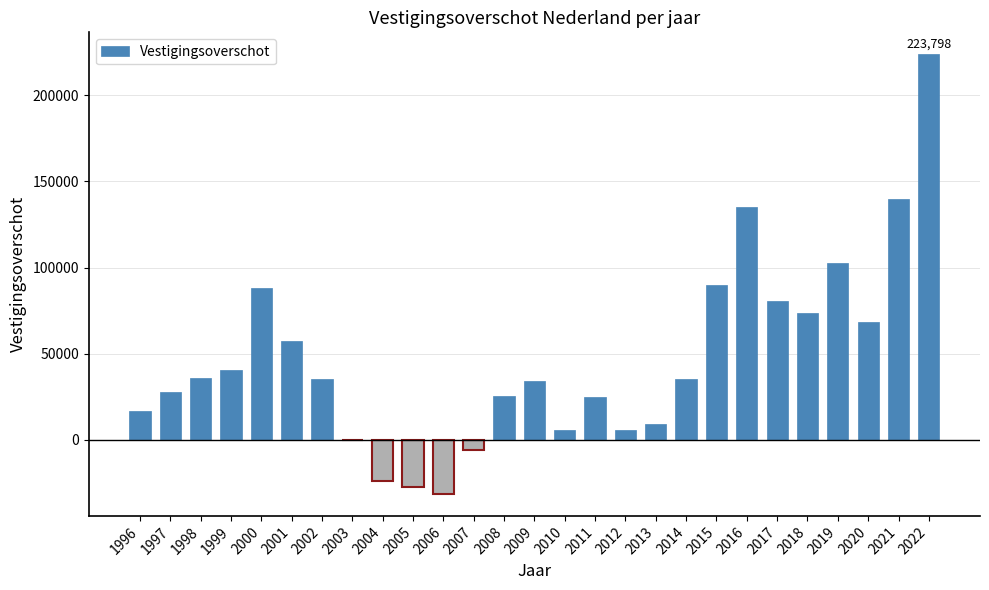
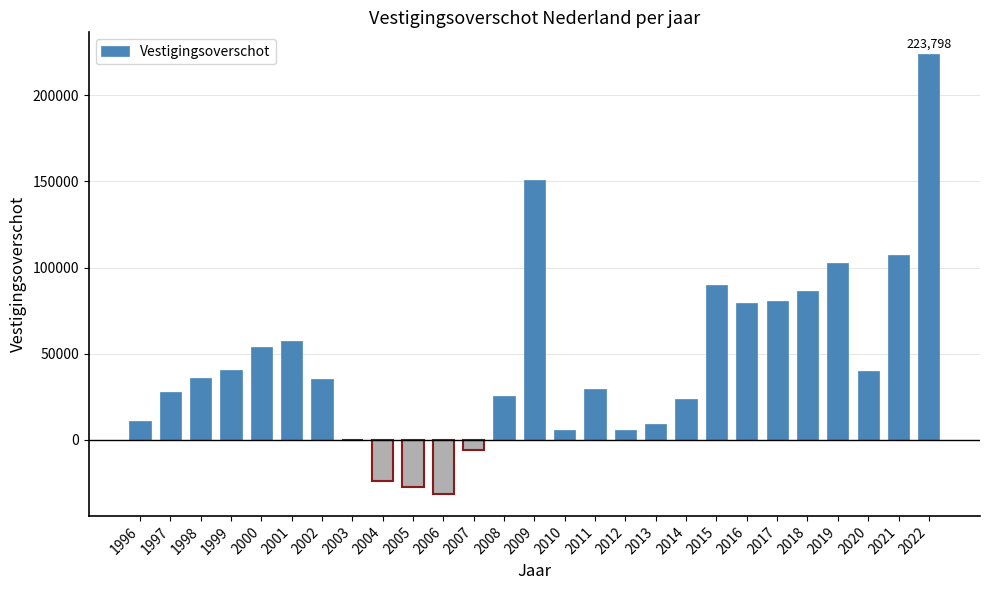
  {
-   "1996": 17000,
+   "1996": 11000,
    "1997": 28000,
    "1998": 36000,
    "1999": 40000,
-   "2000": 88000,
+   "2000": 54000,
    "2001": 57000,
    "2002": 35000,
    "2004": -24000,
    "2005": -27000,
    "2006": -31000,
    "2007": -6000,
    "2008": 26000,
-   "2009": 34000,
+   "2009": 151000,
    "2010": 6000,
-   "2011": 25000,
+   "2011": 30000,
    "2012": 6000,
    "2013": 9000,
-   "2014": 35000,
+   "2014": 24000,
    "2015": 90000,
-   "2016": 135000,
+   "2016": 79000,
    "2017": 81000,
-   "2018": 73000,
+   "2018": 86000,
    "2019": 102000,
-   "2020": 68000,
-   "2021": 140000
+   "2020": 40000,
+   "2021": 107000
  }
